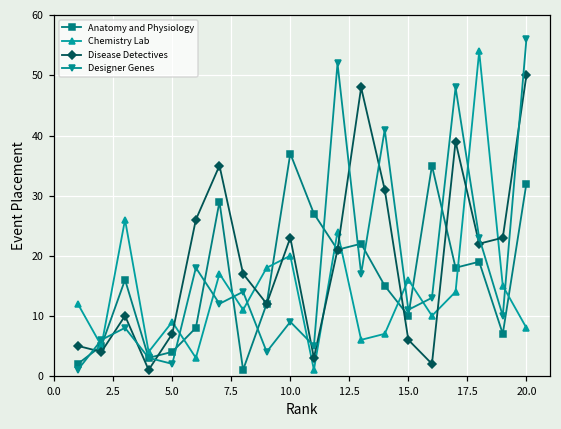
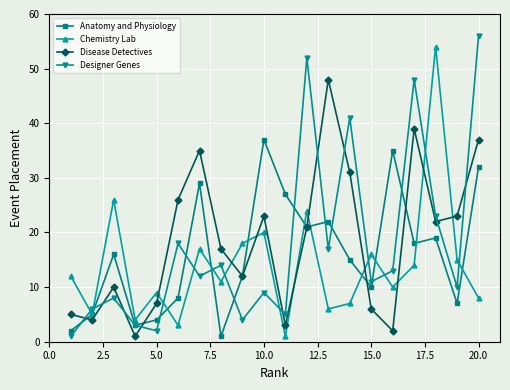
  {
    "Disease Detectives": {
      "5.0": 7,
      "10.0": 23,
      "15.0": 6,
-     "20.0": 50
+     "20.0": 37
    }
  }
